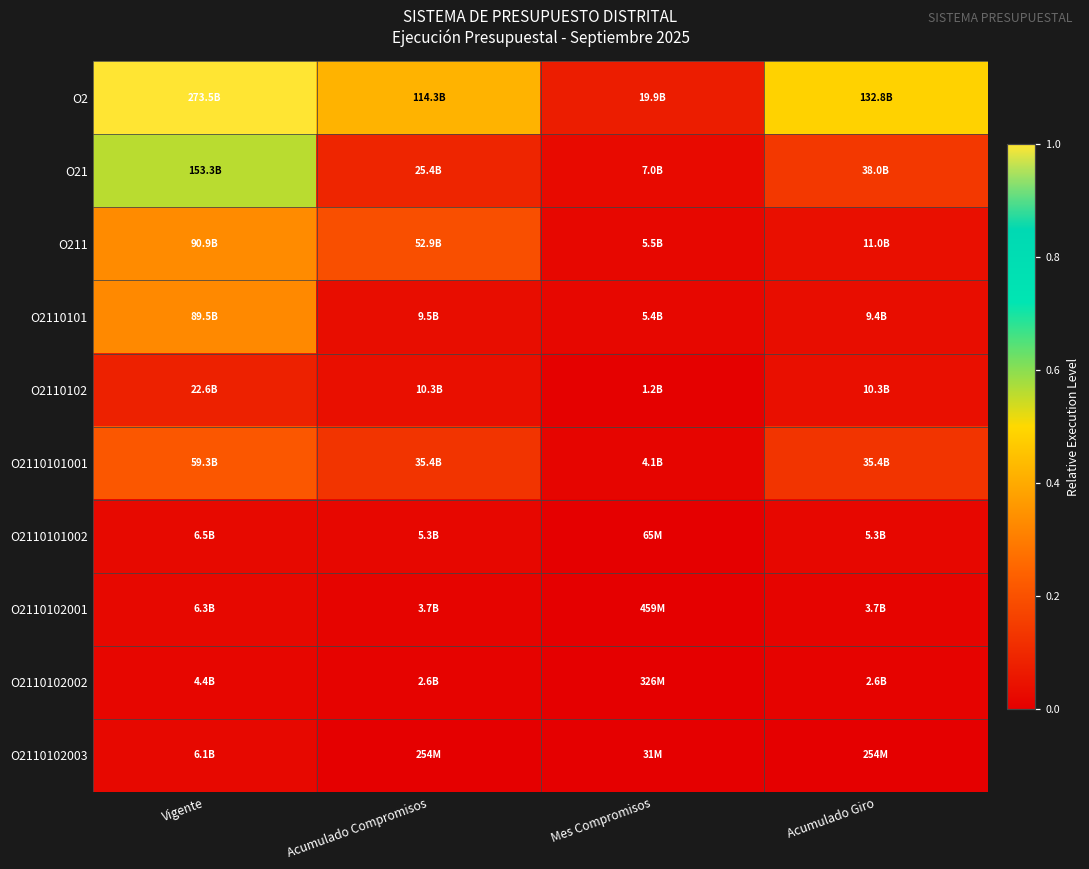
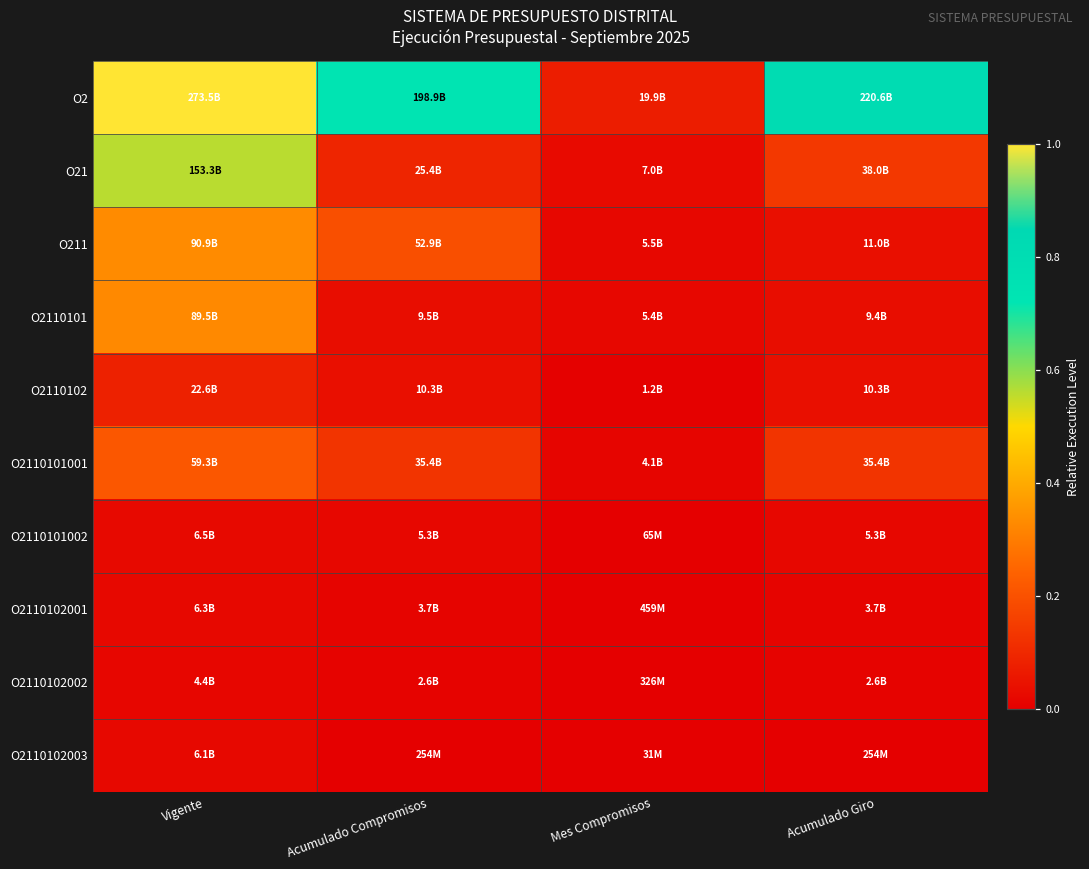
  {
    "O2": {
      "Vigente": "273.5B",
-     "Acumulado Compromisos": "114.3B",
+     "Acumulado Compromisos": "198.9B",
      "Mes Compromisos": "19.9B",
-     "Acumulado Giro": "132.8B"
+     "Acumulado Giro": "220.6B"
    },
    "O21": {
      "Vigente": "153.3B",
      "Acumulado Compromisos": "25.4B",
      "Mes Compromisos": "7.0B",
      "Acumulado Giro": "38.0B"
    },
    "O211": {
      "Vigente": "90.9B",
      "Acumulado Compromisos": "52.9B",
      "Mes Compromisos": "5.5B",
      "Acumulado Giro": "11.0B"
    },
    "O2110101": {
      "Vigente": "89.5B",
      "Acumulado Compromisos": "9.5B",
      "Mes Compromisos": "5.4B",
      "Acumulado Giro": "9.4B"
    },
    "O2110102": {
      "Vigente": "22.6B",
      "Acumulado Compromisos": "10.3B",
      "Mes Compromisos": "1.2B",
      "Acumulado Giro": "10.3B"
    },
    "O2110101001": {
      "Vigente": "59.3B",
      "Acumulado Compromisos": "35.4B",
      "Mes Compromisos": "4.1B",
      "Acumulado Giro": "35.4B"
    },
    "O2110101002": {
      "Vigente": "6.5B",
      "Acumulado Compromisos": "5.3B",
      "Mes Compromisos": "65M",
      "Acumulado Giro": "5.3B"
    },
    "O2110102001": {
      "Vigente": "6.3B",
      "Acumulado Compromisos": "3.7B",
      "Mes Compromisos": "459M",
      "Acumulado Giro": "3.7B"
    },
    "O2110102002": {
      "Vigente": "4.4B",
      "Acumulado Compromisos": "2.6B",
      "Mes Compromisos": "326M",
      "Acumulado Giro": "2.6B"
    },
    "O2110102003": {
      "Vigente": "6.1B",
      "Acumulado Compromisos": "254M",
      "Mes Compromisos": "31M",
      "Acumulado Giro": "254M"
    }
  }
